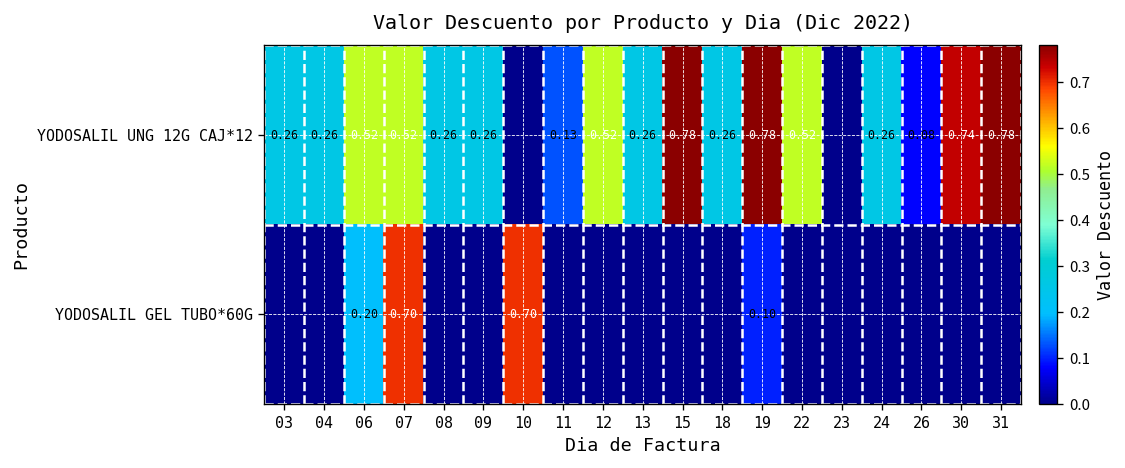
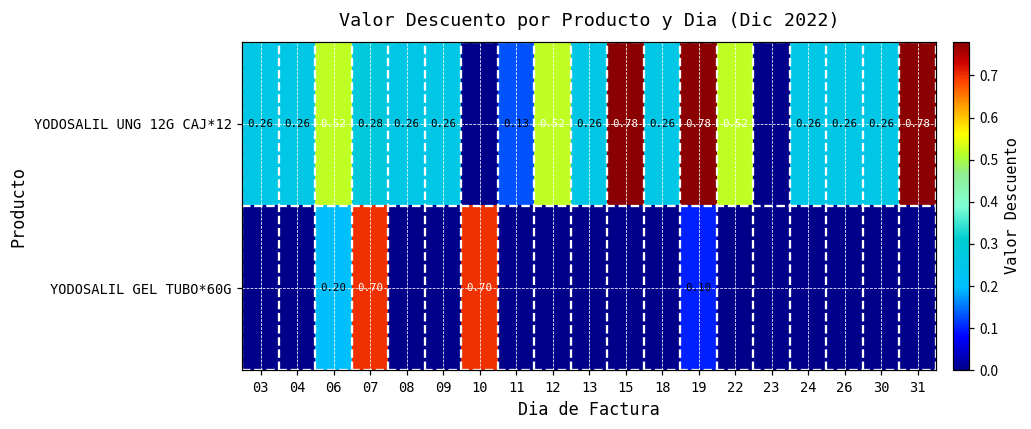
  {
    "YODOSALIL UNG 12G CAJ*12": {
      "03": 0.26,
      "04": 0.26,
      "06": 0.52,
-     "07": 0.52,
+     "07": 0.28,
      "08": 0.26,
      "09": 0.26,
      "11": 0.13,
      "12": 0.52,
      "13": 0.26,
      "15": 0.78,
      "18": 0.26,
      "19": 0.78,
      "22": 0.52,
      "24": 0.26,
-     "26": 0.08,
-     "30": 0.74,
+     "26": 0.26,
+     "30": 0.26,
      "31": 0.78
    },
    "YODOSALIL GEL TUBO*60G": {
      "06": 0.20,
      "07": 0.70,
      "10": 0.70,
      "19": 0.10
    }
  }
